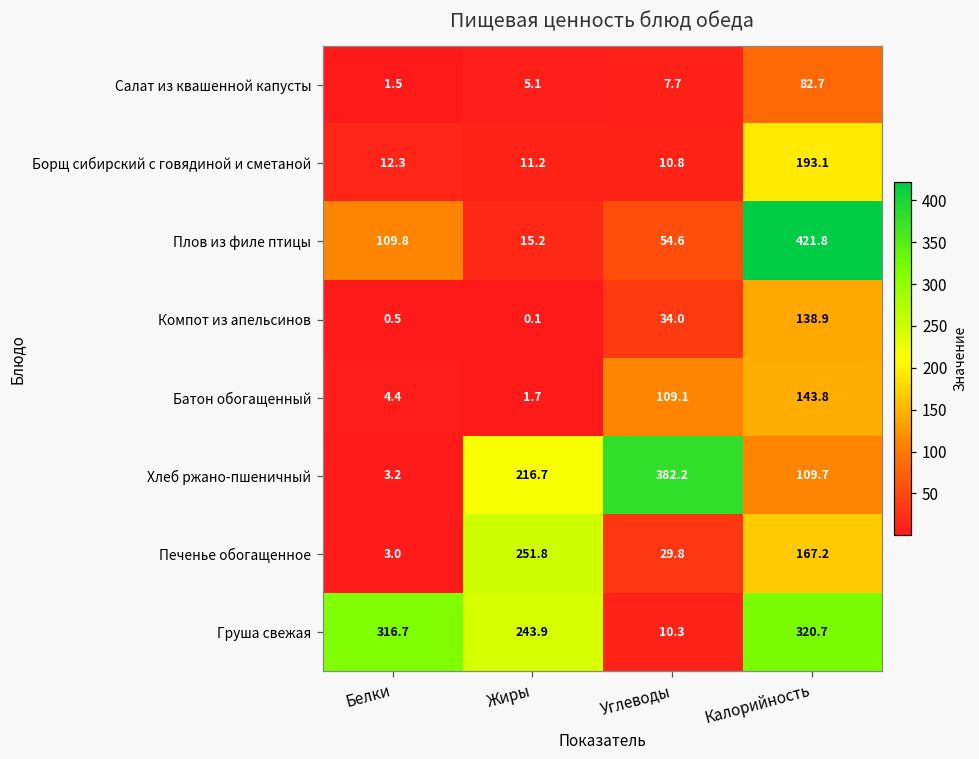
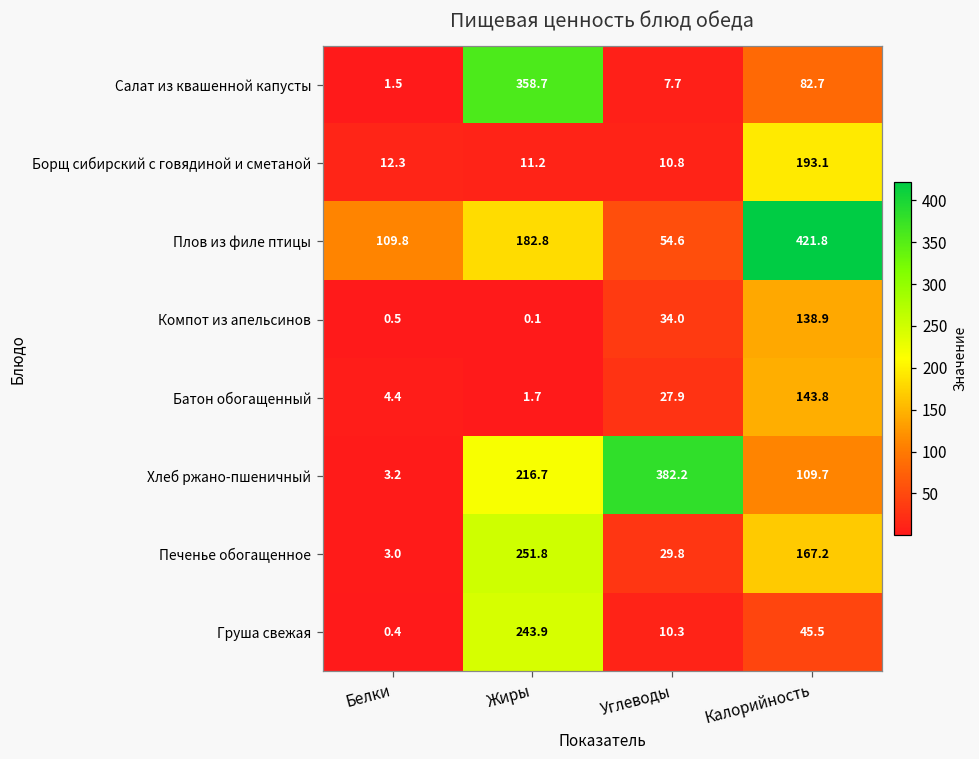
  {
    "Салат из квашенной капусты": {
      "Белки": 1.5,
-     "Жиры": 5.1,
+     "Жиры": 358.7,
      "Углеводы": 7.7,
      "Калорийность": 82.7
    },
    "Борщ сибирский с говядиной и сметаной": {
      "Белки": 12.3,
      "Жиры": 11.2,
      "Углеводы": 10.8,
      "Калорийность": 193.1
    },
    "Плов из филе птицы": {
      "Белки": 109.8,
-     "Жиры": 15.2,
+     "Жиры": 182.8,
      "Углеводы": 54.6,
      "Калорийность": 421.8
    },
    "Компот из апельсинов": {
      "Белки": 0.5,
      "Жиры": 0.1,
      "Углеводы": 34.0,
      "Калорийность": 138.9
    },
    "Батон обогащенный": {
      "Белки": 4.4,
      "Жиры": 1.7,
-     "Углеводы": 109.1,
+     "Углеводы": 27.9,
      "Калорийность": 143.8
    },
    "Хлеб ржано-пшеничный": {
      "Белки": 3.2,
      "Жиры": 216.7,
      "Углеводы": 382.2,
      "Калорийность": 109.7
    },
    "Печенье обогащенное": {
      "Белки": 3.0,
      "Жиры": 251.8,
      "Углеводы": 29.8,
      "Калорийность": 167.2
    },
    "Груша свежая": {
-     "Белки": 316.7,
+     "Белки": 0.4,
      "Жиры": 243.9,
      "Углеводы": 10.3,
-     "Калорийность": 320.7
+     "Калорийность": 45.5
    }
  }
